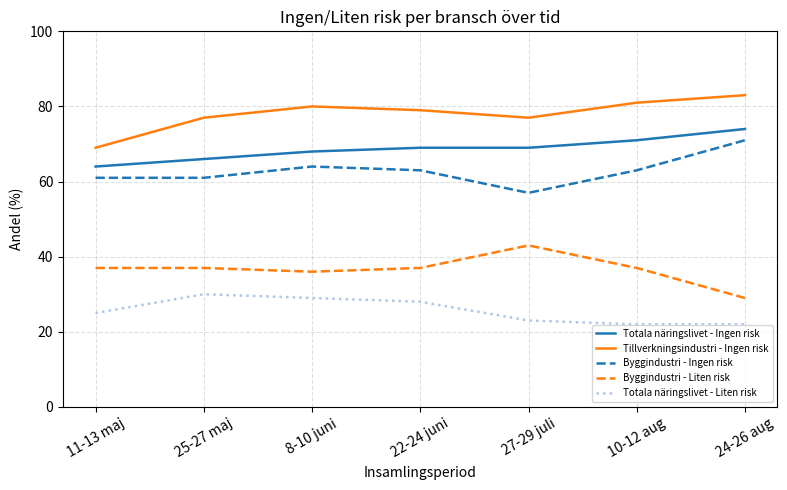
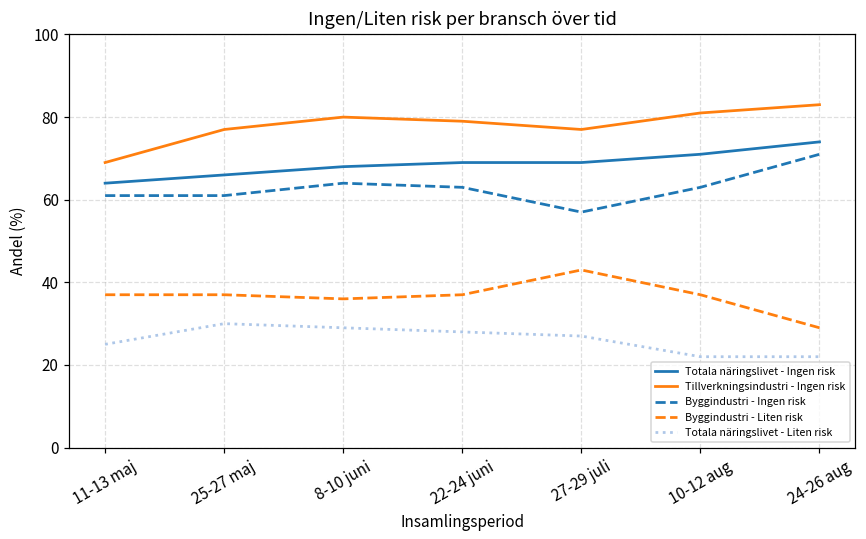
  {
    "Totala näringslivet - Liten risk": {
      "11-13 maj": 25,
      "25-27 maj": 30,
      "8-10 juni": 29,
      "22-24 juni": 28,
-     "27-29 juli": 23,
+     "27-29 juli": 27,
      "10-12 aug": 22,
      "24-26 aug": 22
    }
  }
